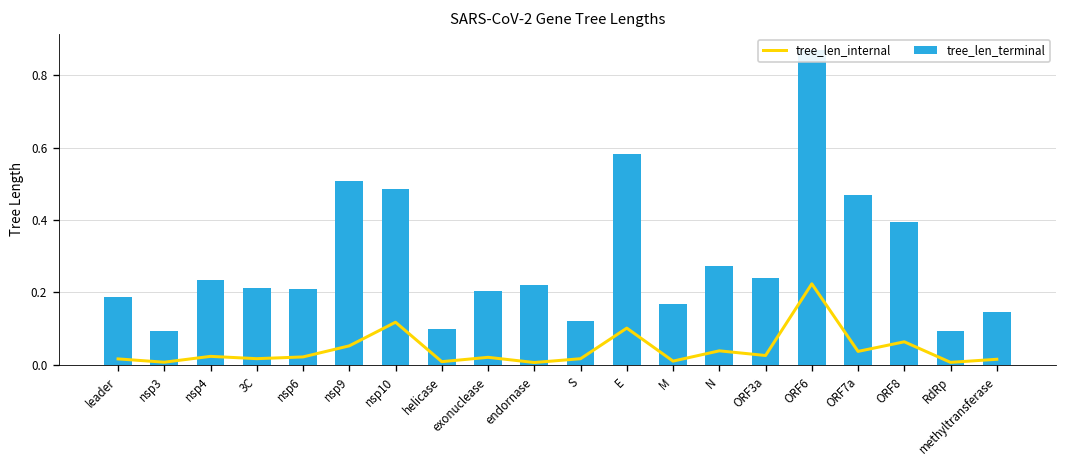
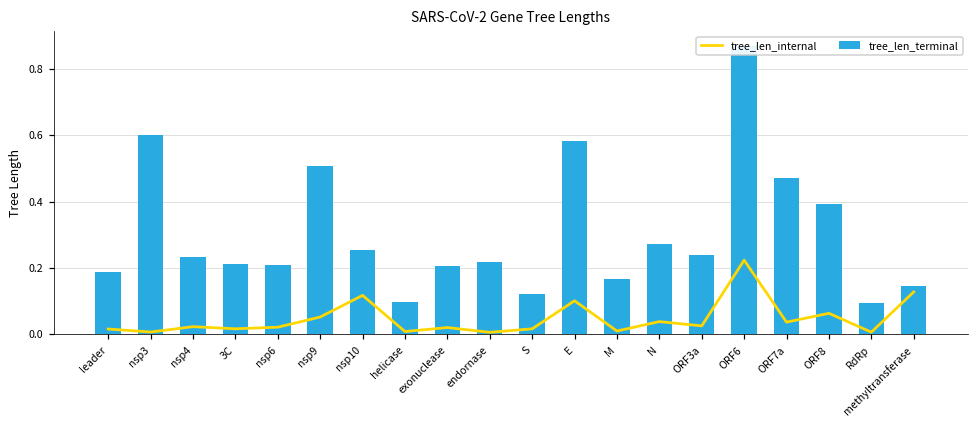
  {
    "tree_len_terminal": {
      "leader": 0.19,
-     "nsp3": 0.09,
+     "nsp3": 0.60,
      "nsp4": 0.23,
      "3C": 0.21,
      "nsp6": 0.21,
      "nsp9": 0.51,
-     "nsp10": 0.49,
+     "nsp10": 0.25,
      "helicase": 0.10,
      "exonuclease": 0.20,
      "endornase": 0.22,
      "S": 0.12,
      "E": 0.58,
      "M": 0.17,
      "N": 0.27,
      "ORF3a": 0.24,
      "ORF7a": 0.47,
      "ORF8": 0.39,
      "RdRp": 0.09,
      "methyltransferase": 0.15
    },
    "tree_len_internal": {
      "leader": 0.02,
      "nsp3": 0.01,
      "nsp4": 0.02,
      "3C": 0.02,
      "nsp6": 0.02,
      "nsp9": 0.05,
      "nsp10": 0.12,
      "helicase": 0.01,
      "exonuclease": 0.02,
      "endornase": 0.01,
      "S": 0.02,
      "E": 0.10,
      "M": 0.01,
      "N": 0.04,
      "ORF3a": 0.03,
      "ORF6": 0.22,
      "ORF7a": 0.04,
      "ORF8": 0.06,
      "RdRp": 0.01,
-     "methyltransferase": 0.01
+     "methyltransferase": 0.13
    }
  }
